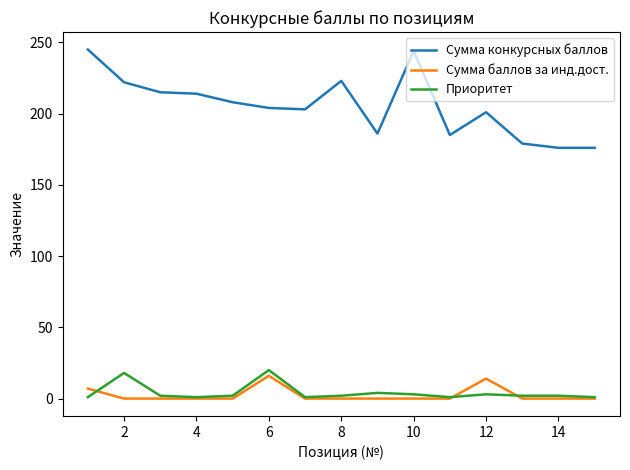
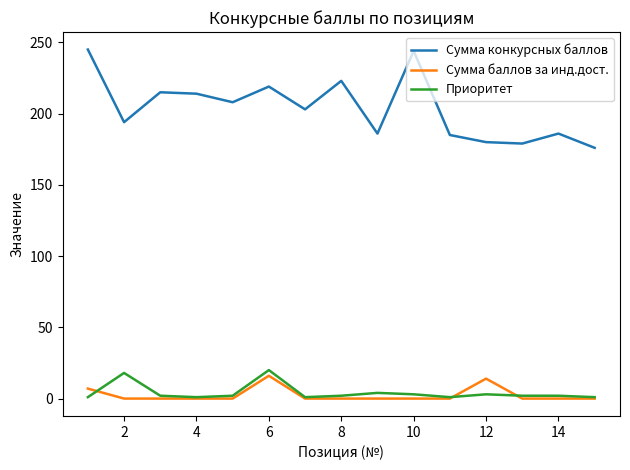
  {
    "Сумма конкурсных баллов": {
-     "2": 222,
+     "2": 194,
      "4": 214,
-     "6": 204,
+     "6": 219,
      "8": 223,
-     "12": 201,
-     "14": 176
+     "12": 180,
+     "14": 186
    },
    "Сумма баллов за инд.дост.": {
      "2": 0,
      "6": 16,
      "8": 0,
      "10": 0,
      "12": 14,
      "14": 0
    },
    "Приоритет": {
      "2": 18,
      "6": 20,
      "8": 2,
      "10": 3,
      "12": 3,
      "14": 2
    }
  }
